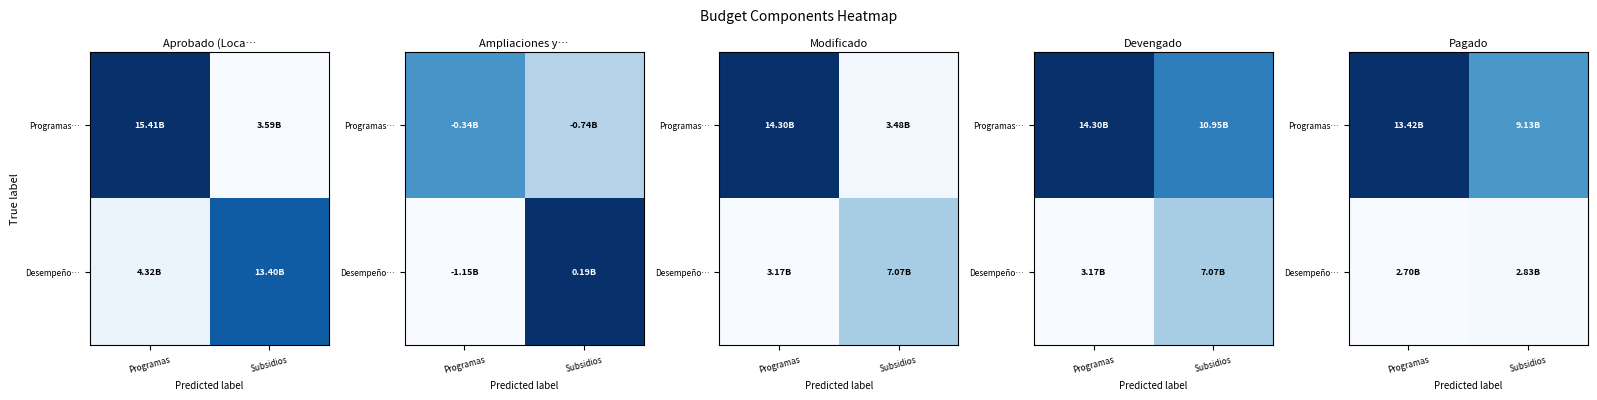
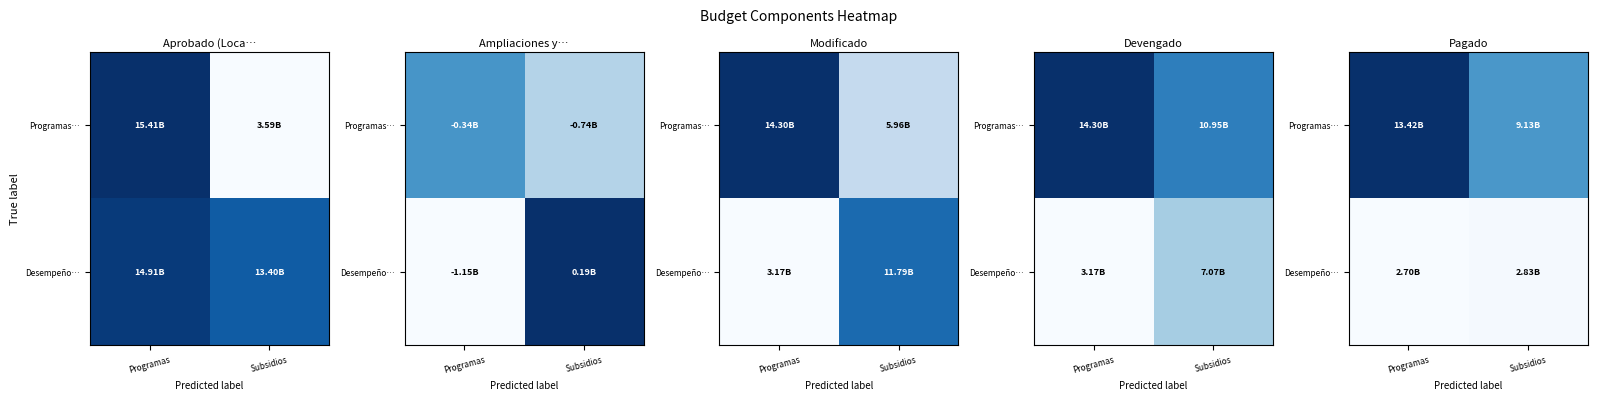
  {
    "Aprobado (Loca…": {
      "Programas…": {
        "Programas": "15.41B",
        "Subsidios": "3.59B"
      },
      "Desempeño…": {
-       "Programas": "4.32B",
+       "Programas": "14.91B",
        "Subsidios": "13.40B"
      }
    },
    "Ampliaciones y…": {
      "Programas…": {
        "Programas": "-0.34B",
        "Subsidios": "-0.74B"
      },
      "Desempeño…": {
        "Programas": "-1.15B",
        "Subsidios": "0.19B"
      }
    },
    "Modificado": {
      "Programas…": {
        "Programas": "14.30B",
-       "Subsidios": "3.48B"
+       "Subsidios": "5.96B"
      },
      "Desempeño…": {
        "Programas": "3.17B",
-       "Subsidios": "7.07B"
+       "Subsidios": "11.79B"
      }
    },
    "Devengado": {
      "Programas…": {
        "Programas": "14.30B",
        "Subsidios": "10.95B"
      },
      "Desempeño…": {
        "Programas": "3.17B",
        "Subsidios": "7.07B"
      }
    },
    "Pagado": {
      "Programas…": {
        "Programas": "13.42B",
        "Subsidios": "9.13B"
      },
      "Desempeño…": {
        "Programas": "2.70B",
        "Subsidios": "2.83B"
      }
    }
  }
